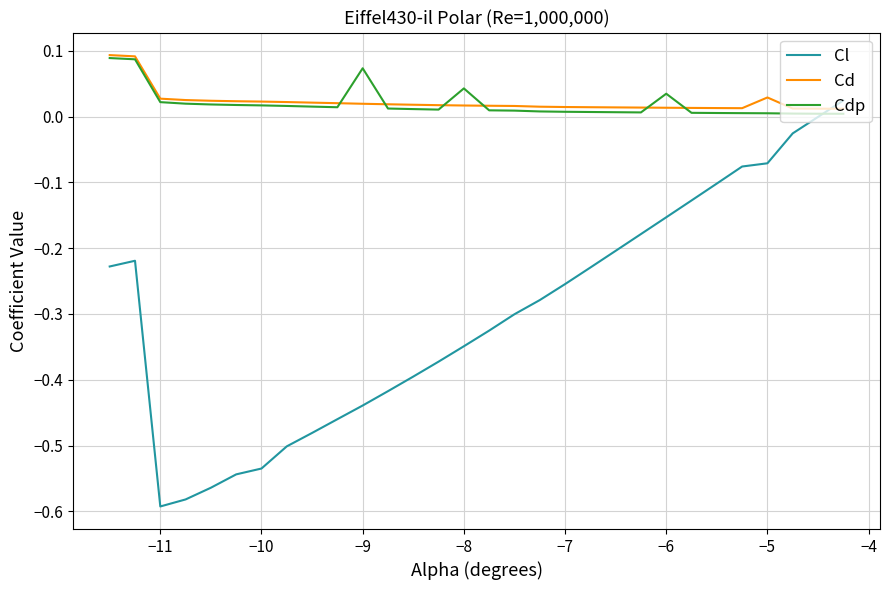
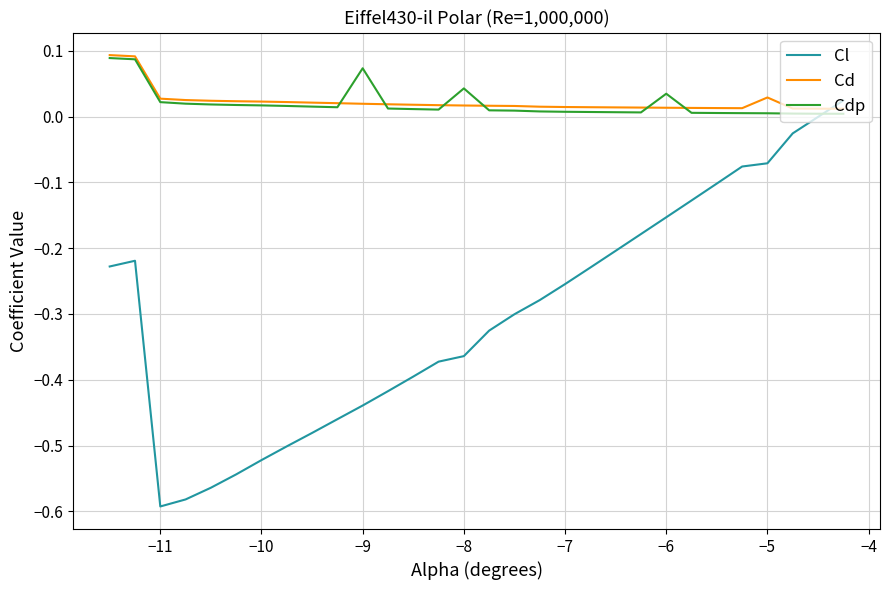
  {
    "Cl": {
      "−11": -0.59,
-     "−10": -0.54,
+     "−10": -0.52,
      "−9": -0.44,
-     "−8": -0.35,
+     "−8": -0.36,
      "−7": -0.25,
      "−6": -0.15,
      "−5": -0.07
    },
    "Cd": {
      "−11": 0.03,
      "−10": 0.02,
      "−9": 0.02,
      "−8": 0.02,
      "−7": 0.01,
      "−6": 0.01,
      "−5": 0.03
    },
    "Cdp": {
      "−11": 0.02,
      "−10": 0.02,
      "−9": 0.07,
      "−8": 0.04,
      "−7": 0.01,
      "−6": 0.03,
      "−5": 0.01
    }
  }
